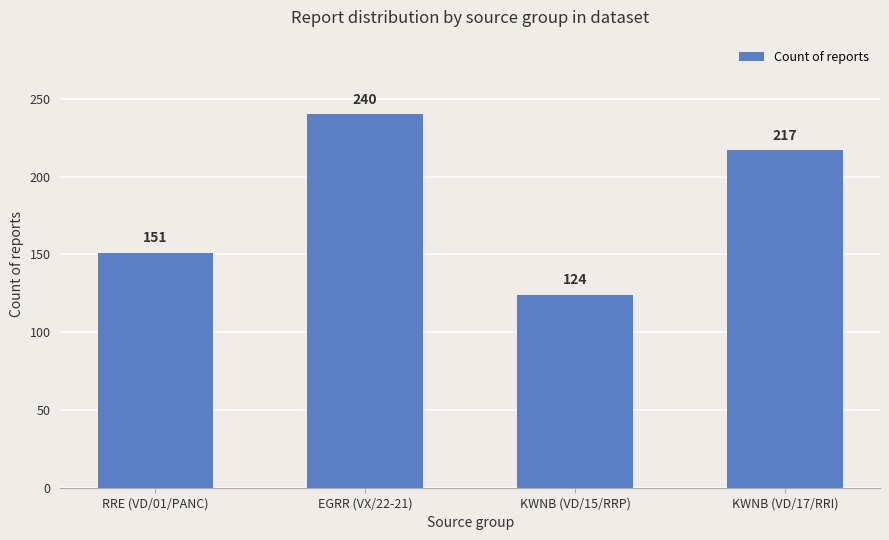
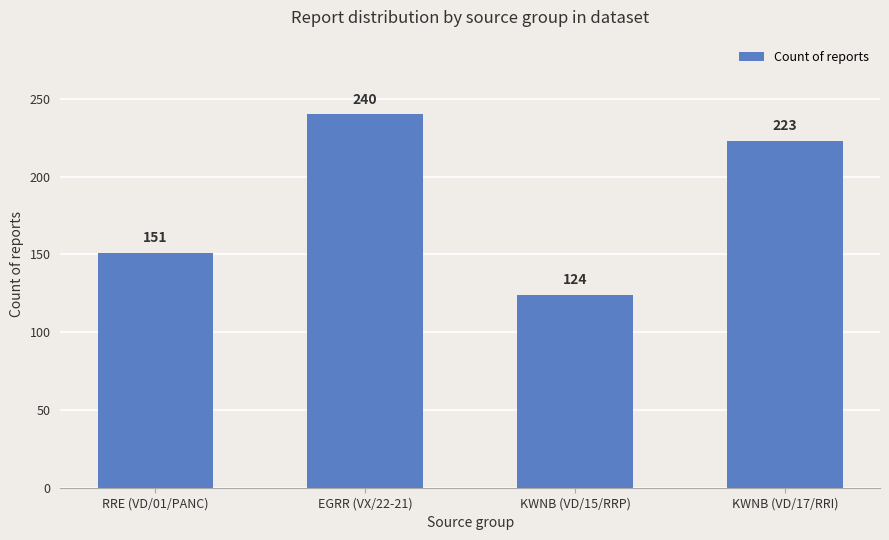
  {
    "RRE (VD/01/PANC)": 151,
    "EGRR (VX/22-21)": 240,
    "KWNB (VD/15/RRP)": 124,
-   "KWNB (VD/17/RRI)": 217
+   "KWNB (VD/17/RRI)": 223
  }
